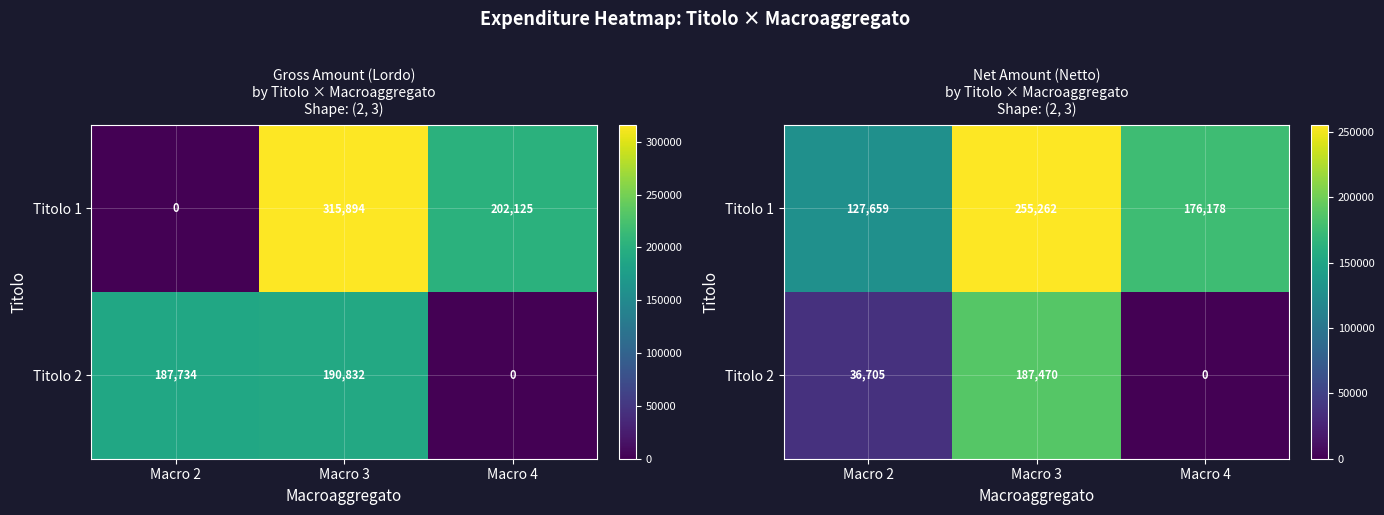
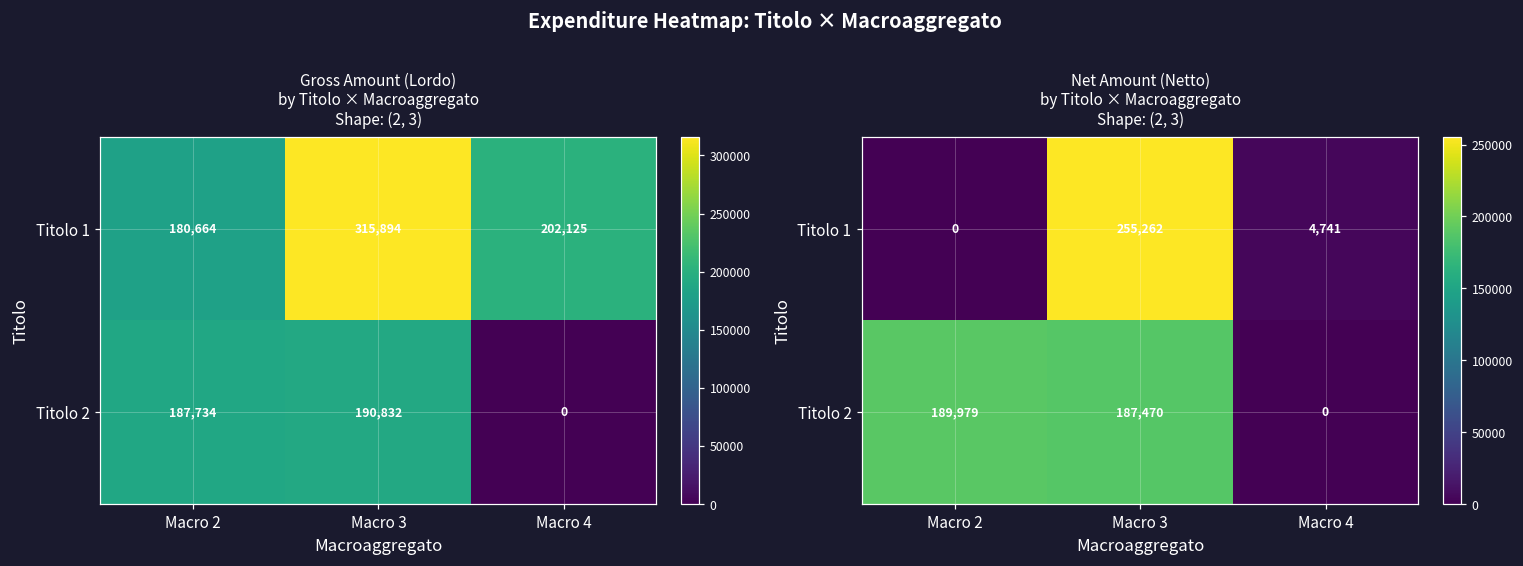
  {
    "Gross Amount (Lordo) by Titolo × Macroaggregato Shape: (2, 3)": {
      "Titolo 1": {
-       "Macro 2": "0",
+       "Macro 2": "180,664",
        "Macro 3": "315,894",
        "Macro 4": "202,125"
      },
      "Titolo 2": {
        "Macro 2": "187,734",
        "Macro 3": "190,832",
        "Macro 4": "0"
      }
    },
    "Net Amount (Netto) by Titolo × Macroaggregato Shape: (2, 3)": {
      "Titolo 1": {
-       "Macro 2": "127,659",
+       "Macro 2": "0",
        "Macro 3": "255,262",
-       "Macro 4": "176,178"
+       "Macro 4": "4,741"
      },
      "Titolo 2": {
-       "Macro 2": "36,705",
+       "Macro 2": "189,979",
        "Macro 3": "187,470",
        "Macro 4": "0"
      }
    }
  }
